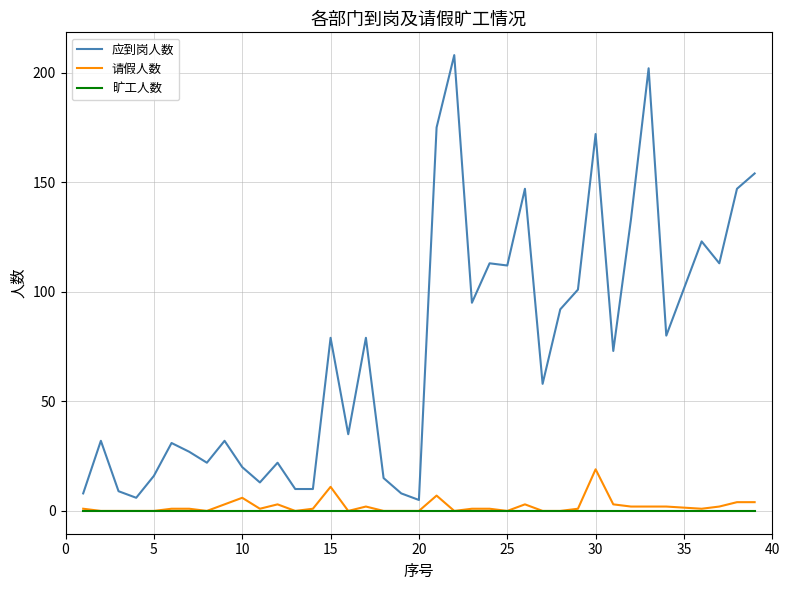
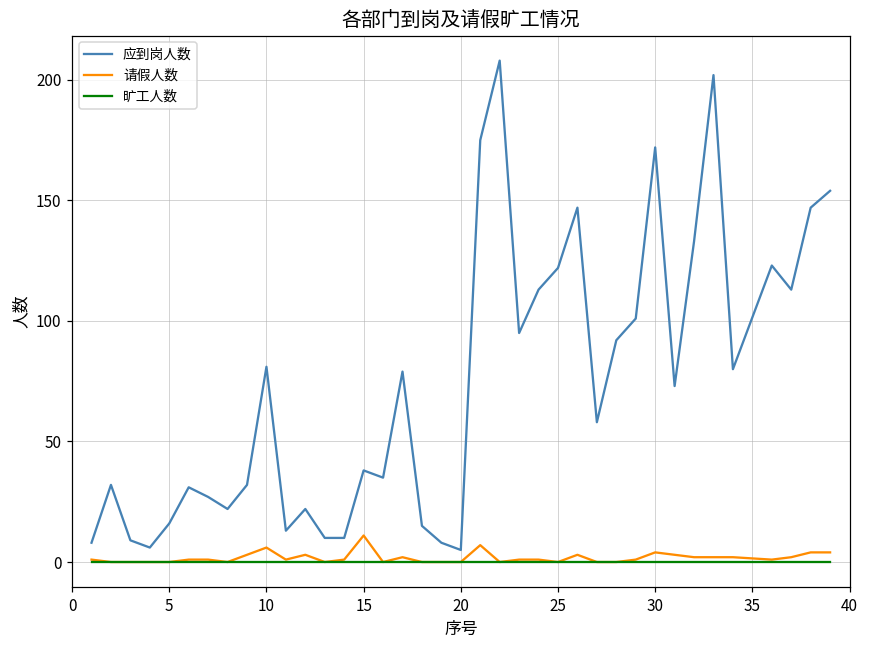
  {
    "应到岗人数": {
      "5": 16,
-     "10": 20,
-     "15": 79,
+     "10": 81,
+     "15": 38,
      "20": 5,
-     "25": 112,
+     "25": 122,
      "30": 172
    },
    "请假人数": {
      "10": 6,
      "15": 11,
-     "30": 19
+     "30": 4
    },
    "旷工人数": {
      "10": 0,
      "15": 0,
      "30": 0
    }
  }
